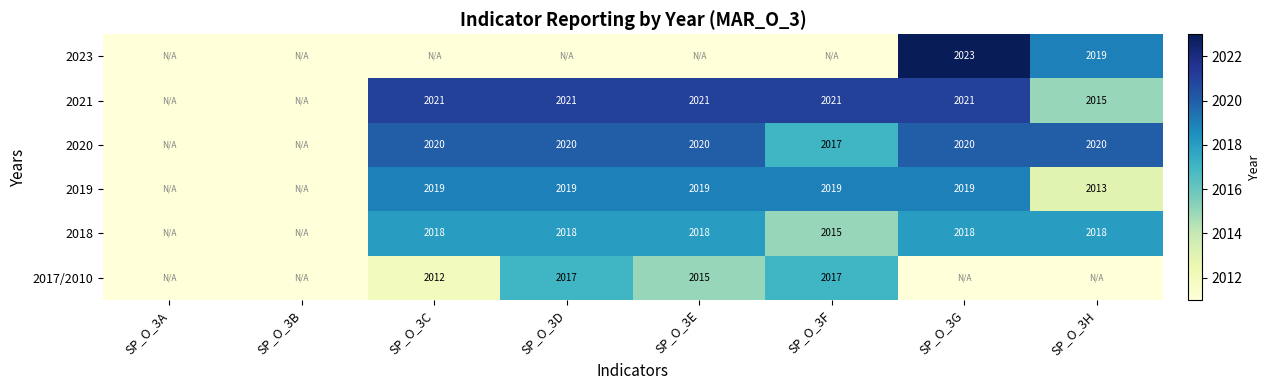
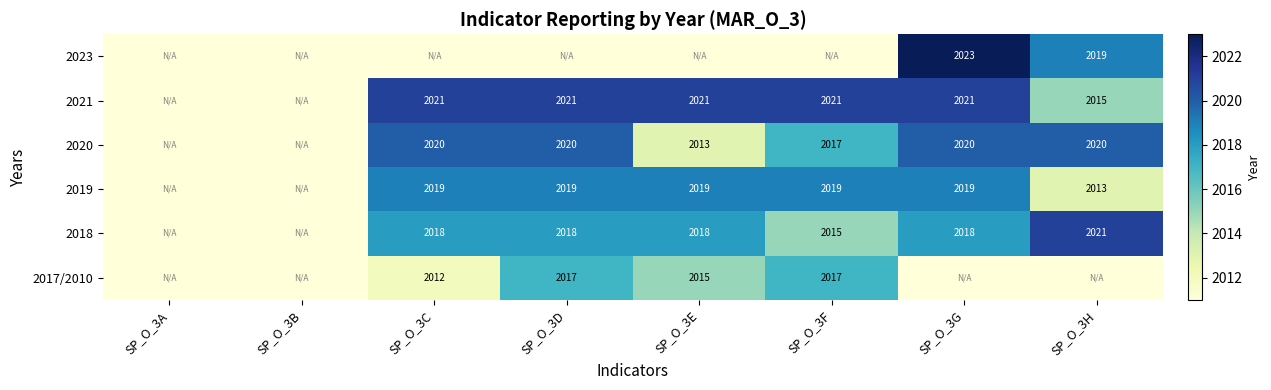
  {
    "2023": {
      "SP_O_3G": 2023,
      "SP_O_3H": 2019
    },
    "2021": {
      "SP_O_3C": 2021,
      "SP_O_3D": 2021,
      "SP_O_3E": 2021,
      "SP_O_3F": 2021,
      "SP_O_3G": 2021,
      "SP_O_3H": 2015
    },
    "2020": {
      "SP_O_3C": 2020,
      "SP_O_3D": 2020,
-     "SP_O_3E": 2020,
+     "SP_O_3E": 2013,
      "SP_O_3F": 2017,
      "SP_O_3G": 2020,
      "SP_O_3H": 2020
    },
    "2019": {
      "SP_O_3C": 2019,
      "SP_O_3D": 2019,
      "SP_O_3E": 2019,
      "SP_O_3F": 2019,
      "SP_O_3G": 2019,
      "SP_O_3H": 2013
    },
    "2018": {
      "SP_O_3C": 2018,
      "SP_O_3D": 2018,
      "SP_O_3E": 2018,
      "SP_O_3F": 2015,
      "SP_O_3G": 2018,
-     "SP_O_3H": 2018
+     "SP_O_3H": 2021
    },
    "2017/2010": {
      "SP_O_3C": 2012,
      "SP_O_3D": 2017,
      "SP_O_3E": 2015,
      "SP_O_3F": 2017
    }
  }
